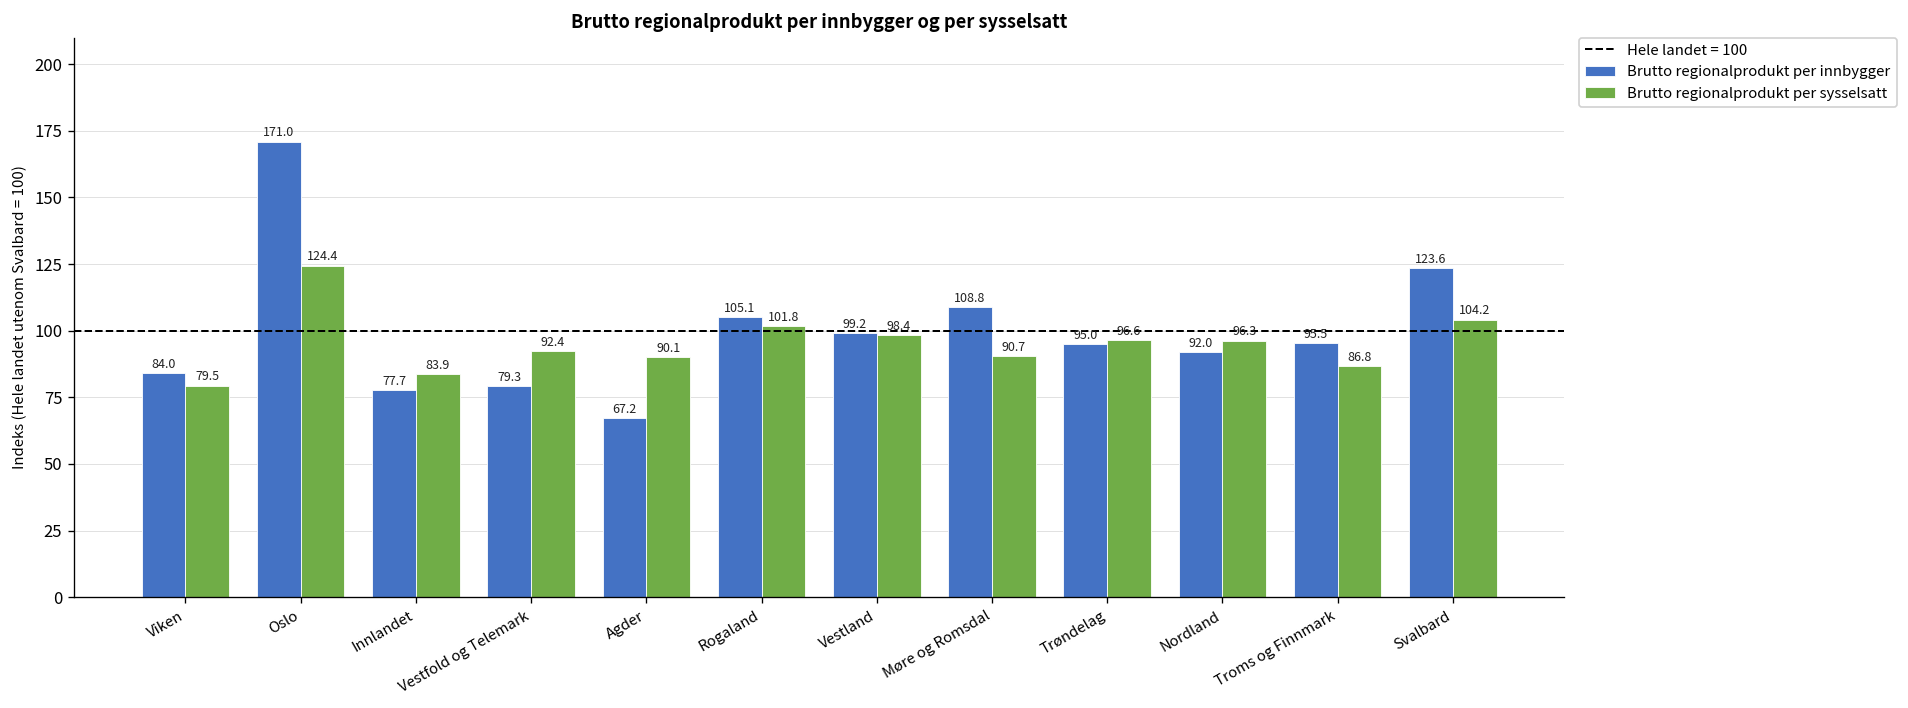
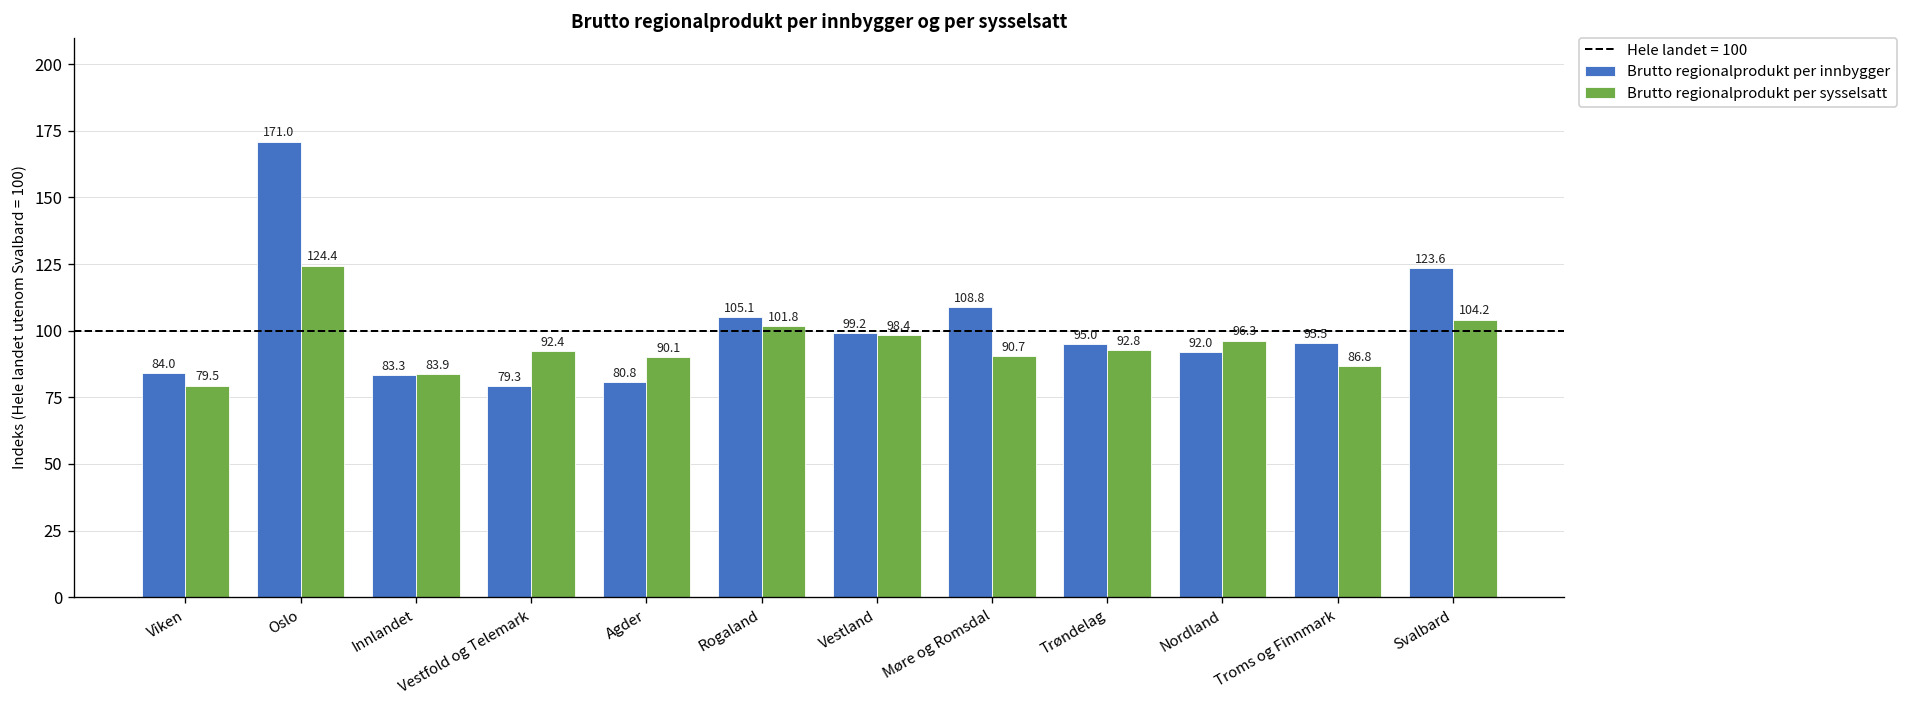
  {
    "Brutto regionalprodukt per innbygger": {
      "Viken": 84.0,
      "Oslo": 171.0,
-     "Innlandet": 77.7,
+     "Innlandet": 83.3,
      "Vestfold og Telemark": 79.3,
-     "Agder": 67.2,
+     "Agder": 80.8,
      "Rogaland": 105.1,
      "Vestland": 99.2,
      "Møre og Romsdal": 108.8,
      "Trøndelag": 95.0,
      "Nordland": 92.0,
      "Troms og Finnmark": 95.5,
      "Svalbard": 123.6
    },
    "Brutto regionalprodukt per sysselsatt": {
      "Viken": 79.5,
      "Oslo": 124.4,
      "Innlandet": 83.9,
      "Vestfold og Telemark": 92.4,
      "Agder": 90.1,
      "Rogaland": 101.8,
      "Vestland": 98.4,
      "Møre og Romsdal": 90.7,
-     "Trøndelag": 96.6,
+     "Trøndelag": 92.8,
      "Nordland": 96.3,
      "Troms og Finnmark": 86.8,
      "Svalbard": 104.2
    }
  }
